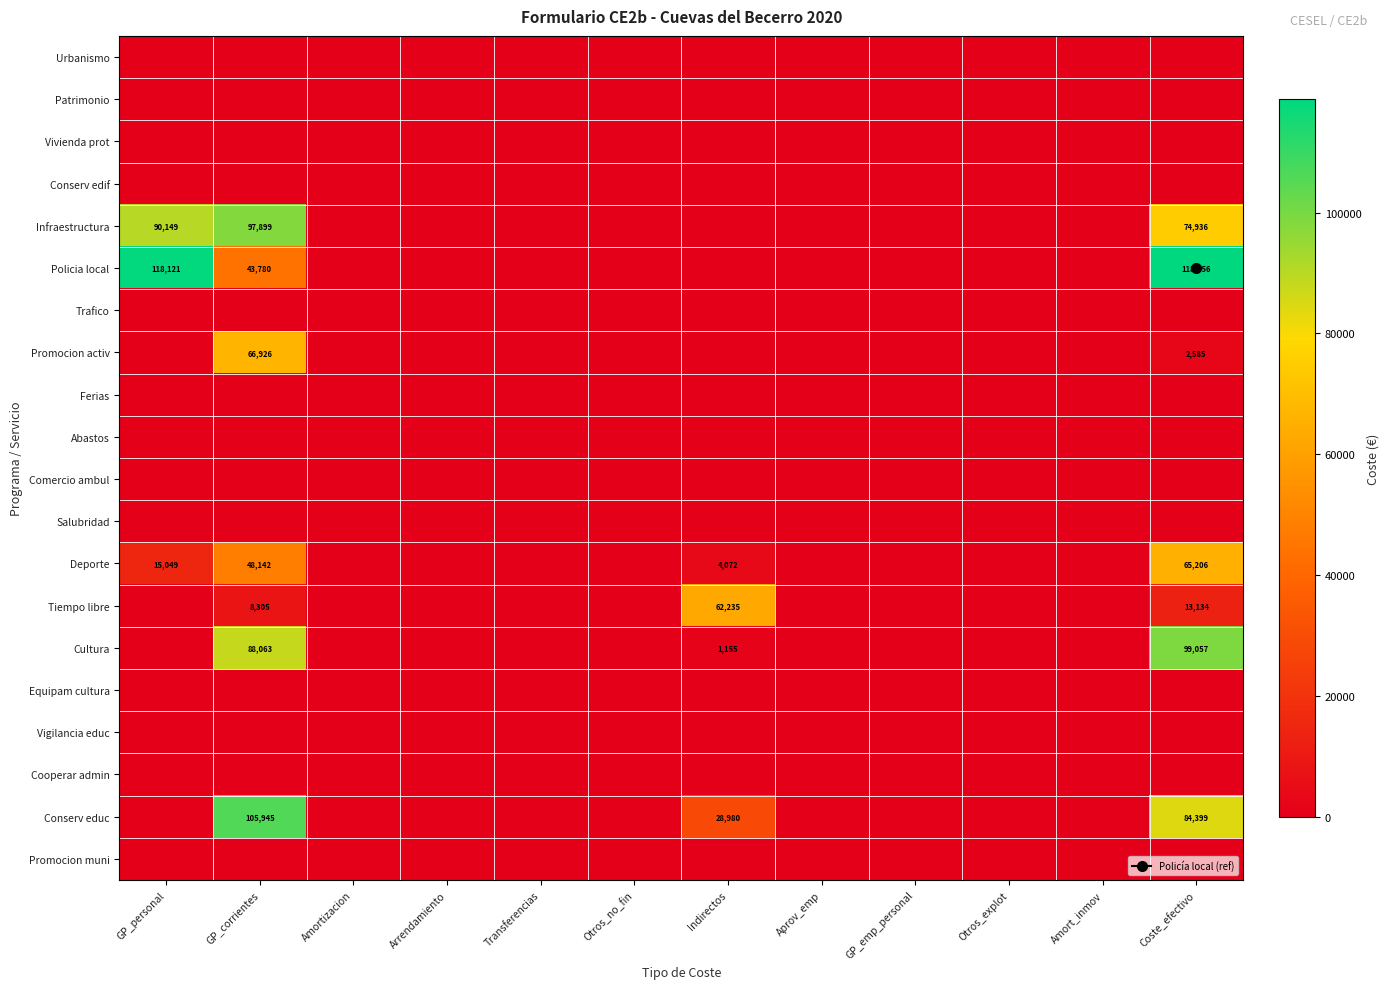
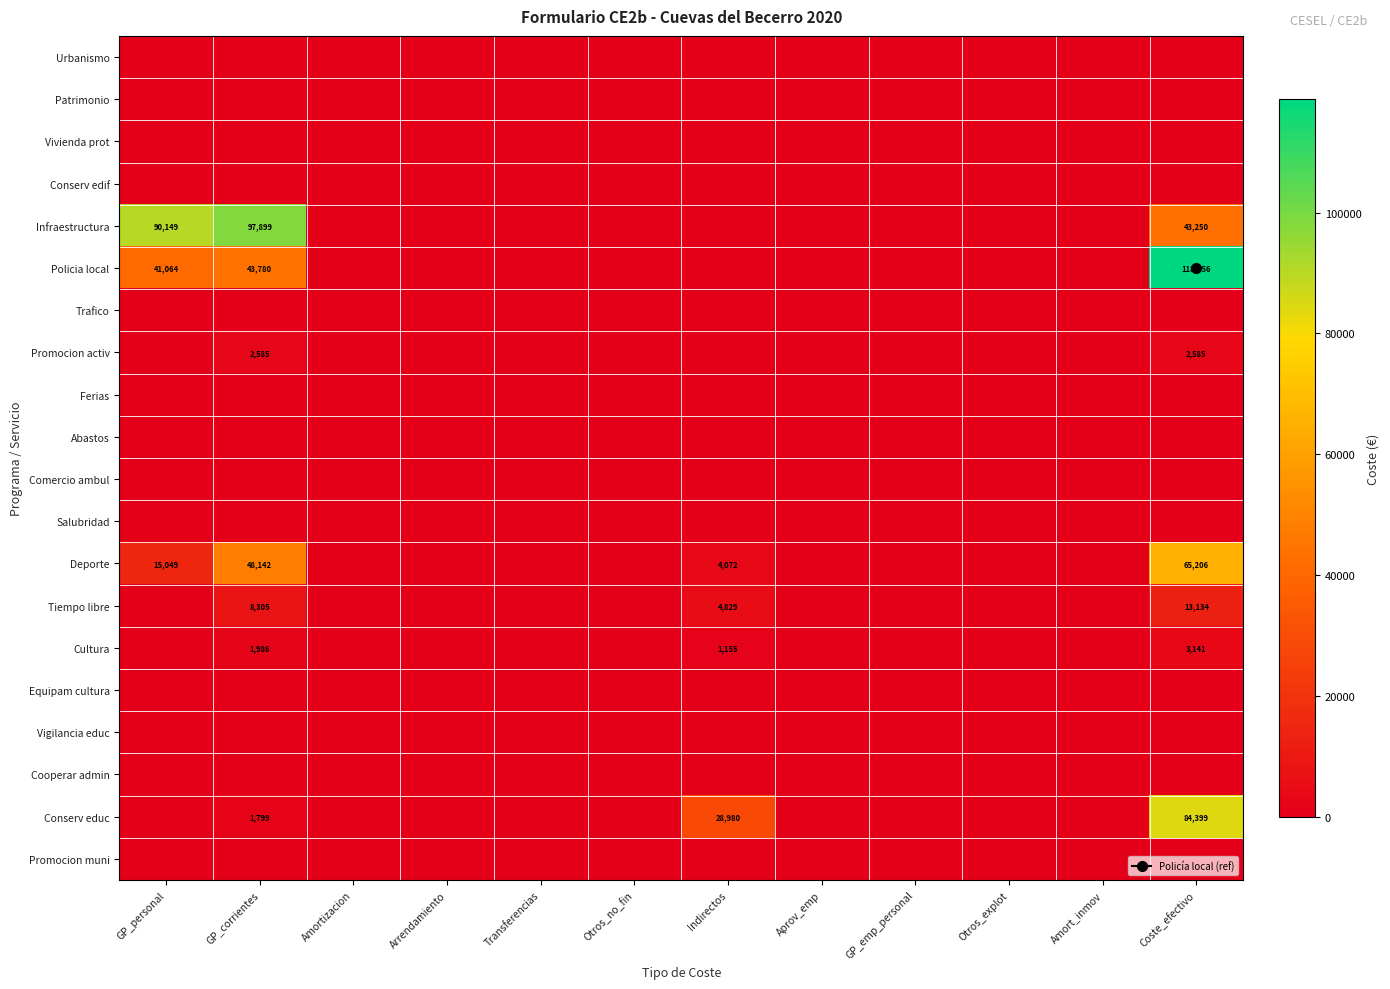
  {
    "Infraestructura": {
      "GP_personal": "90,149",
      "GP_corrientes": "97,899",
-     "Coste_efectivo": "74,936"
+     "Coste_efectivo": "43,250"
    },
    "Policia local": {
-     "GP_personal": "118,121",
+     "GP_personal": "41,064",
      "GP_corrientes": "43,780"
    },
    "Promocion activ": {
-     "GP_corrientes": "66,926",
+     "GP_corrientes": "2,585",
      "Coste_efectivo": "2,585"
    },
    "Deporte": {
      "GP_personal": "15,049",
      "GP_corrientes": "48,142",
      "Indirectos": "4,072",
      "Coste_efectivo": "65,206"
    },
    "Tiempo libre": {
      "GP_corrientes": "8,305",
-     "Indirectos": "62,235",
+     "Indirectos": "4,829",
      "Coste_efectivo": "13,134"
    },
    "Cultura": {
-     "GP_corrientes": "88,063",
+     "GP_corrientes": "1,986",
      "Indirectos": "1,155",
-     "Coste_efectivo": "99,057"
+     "Coste_efectivo": "3,141"
    },
    "Conserv educ": {
-     "GP_corrientes": "105,945",
+     "GP_corrientes": "1,799",
      "Indirectos": "28,980",
      "Coste_efectivo": "84,399"
    }
  }
